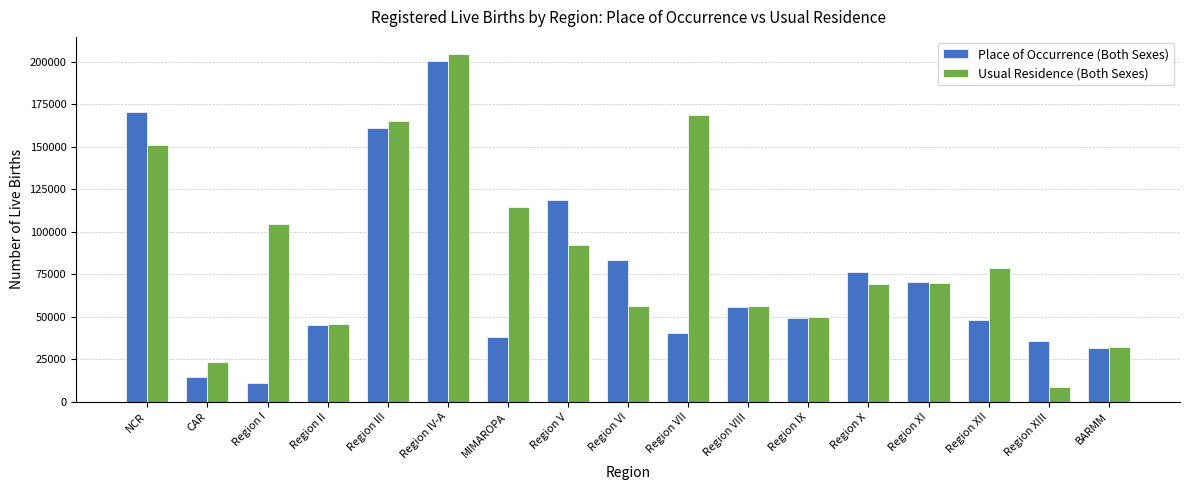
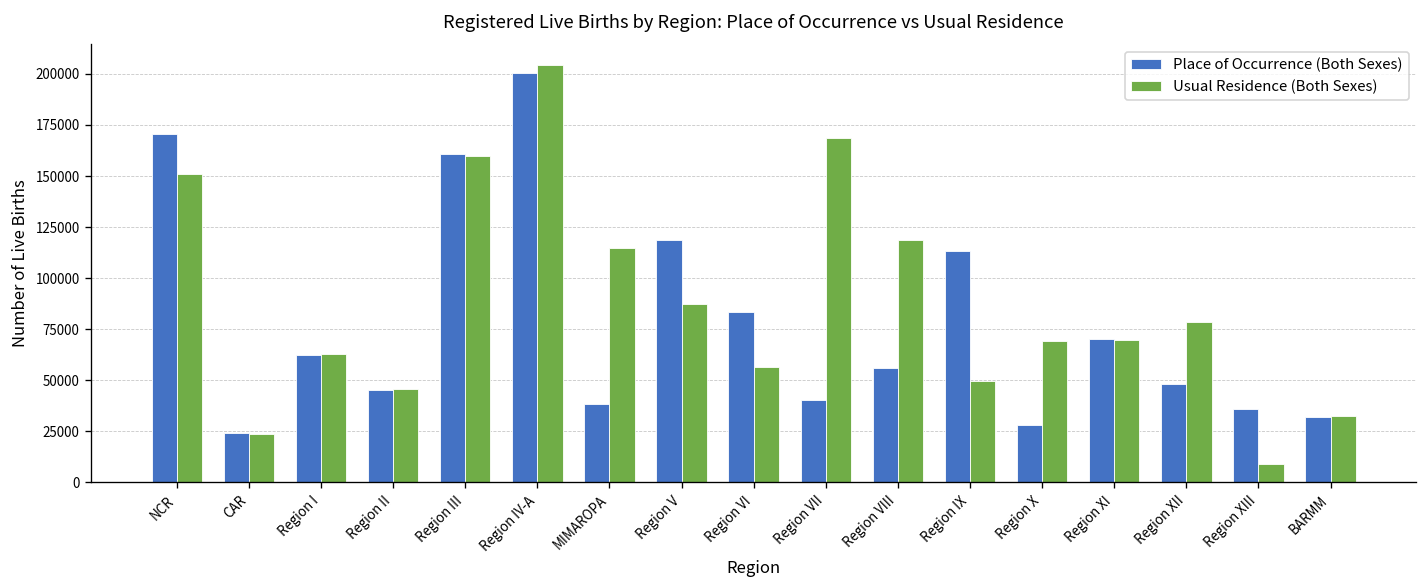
  {
    "Place of Occurrence (Both Sexes)": {
      "NCR": 170000,
-     "CAR": 14000,
-     "Region I": 11000,
+     "CAR": 24000,
+     "Region I": 62000,
      "Region II": 45000,
      "Region III": 161000,
      "Region IV-A": 200000,
      "MIMAROPA": 38000,
      "Region V": 119000,
      "Region VI": 83000,
      "Region VII": 40000,
      "Region VIII": 56000,
-     "Region IX": 49000,
-     "Region X": 76000,
+     "Region IX": 113000,
+     "Region X": 28000,
      "Region XI": 70000,
      "Region XII": 48000,
      "Region XIII": 36000,
      "BARMM": 32000
    },
    "Usual Residence (Both Sexes)": {
      "NCR": 151000,
      "CAR": 24000,
-     "Region I": 104000,
+     "Region I": 63000,
      "Region II": 46000,
-     "Region III": 165000,
+     "Region III": 160000,
      "Region IV-A": 204000,
      "MIMAROPA": 115000,
-     "Region V": 92000,
+     "Region V": 87000,
      "Region VI": 57000,
      "Region VII": 169000,
-     "Region VIII": 56000,
+     "Region VIII": 119000,
      "Region IX": 50000,
      "Region X": 69000,
      "Region XI": 70000,
      "Region XII": 79000,
      "Region XIII": 9000,
      "BARMM": 32000
    }
  }
